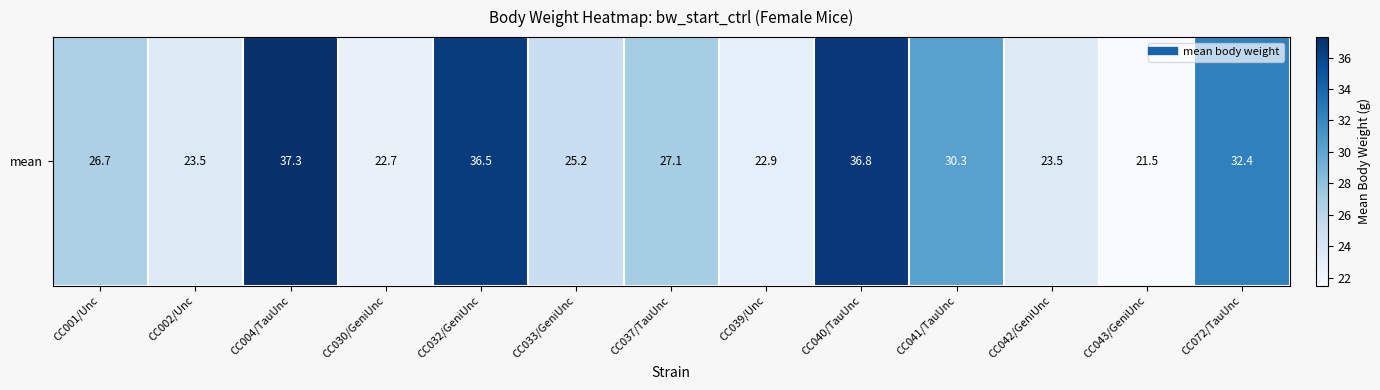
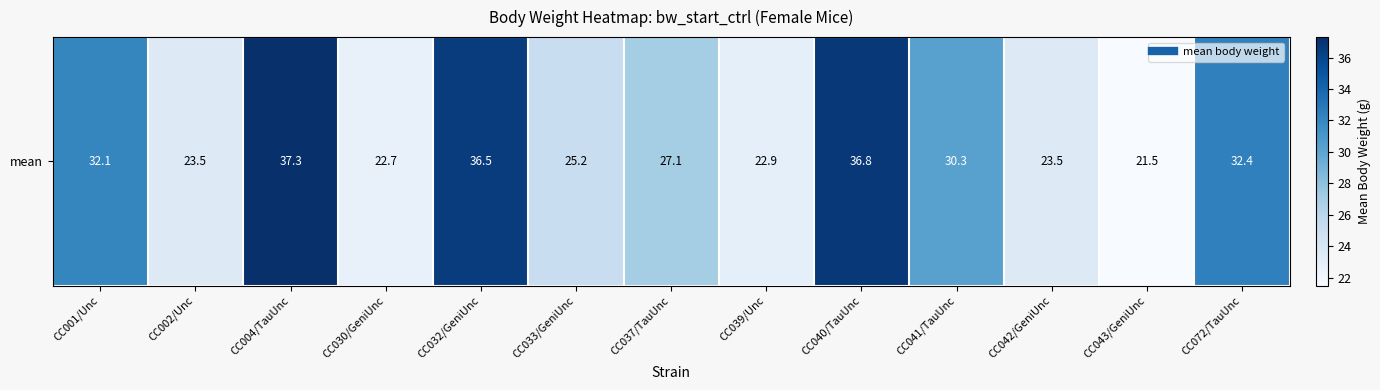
  {
    "mean": {
-     "CC001/Unc": 26.7,
+     "CC001/Unc": 32.1,
      "CC002/Unc": 23.5,
      "CC004/TauUnc": 37.3,
      "CC030/GeniUnc": 22.7,
      "CC032/GeniUnc": 36.5,
      "CC033/GeniUnc": 25.2,
      "CC037/TauUnc": 27.1,
      "CC039/Unc": 22.9,
      "CC040/TauUnc": 36.8,
      "CC041/TauUnc": 30.3,
      "CC042/GeniUnc": 23.5,
      "CC043/GeniUnc": 21.5,
      "CC072/TauUnc": 32.4
    }
  }
